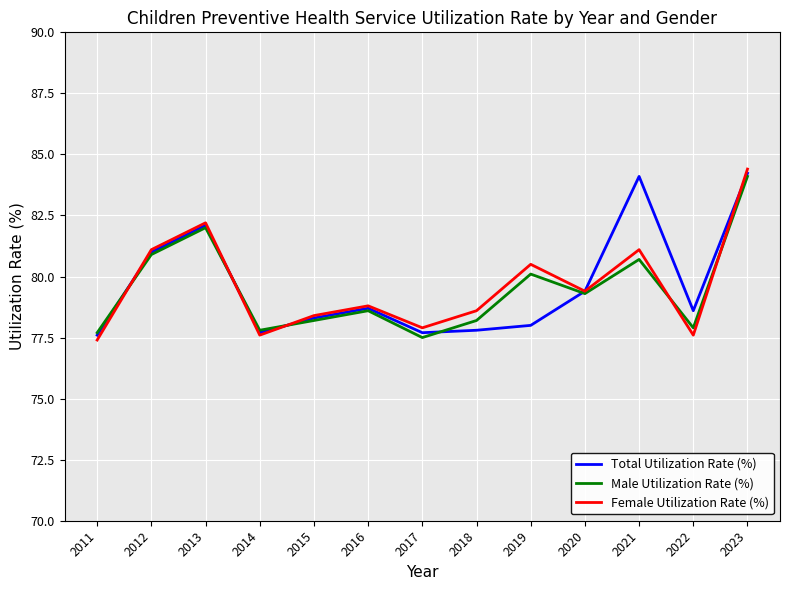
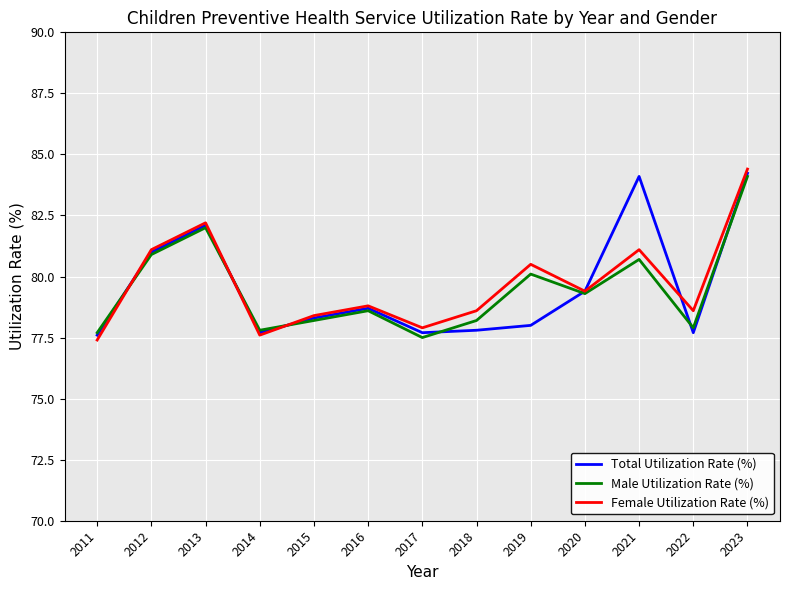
  {
    "Total Utilization Rate (%)": {
      "2017": 77.7,
      "2018": 77.8,
      "2019": 78.0,
      "2021": 84.1,
-     "2022": 78.6,
+     "2022": 77.7,
      "2023": 84.2
    },
    "Male Utilization Rate (%)": {
      "2017": 77.5,
      "2018": 78.2,
      "2019": 80.1,
      "2021": 80.7,
      "2022": 77.9,
      "2023": 84.1
    },
    "Female Utilization Rate (%)": {
      "2011": 77.4,
      "2017": 77.9,
      "2018": 78.6,
      "2019": 80.5,
      "2021": 81.1,
-     "2022": 77.6,
+     "2022": 78.6,
      "2023": 84.4
    }
  }
